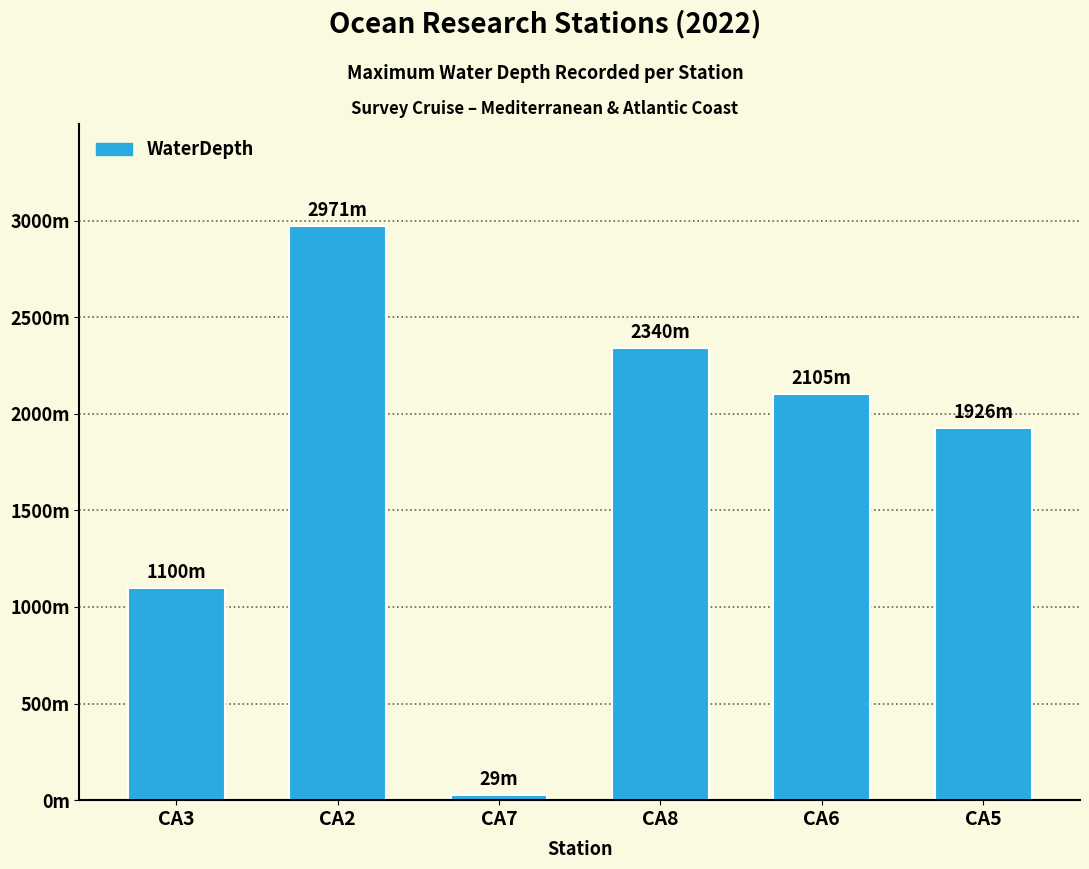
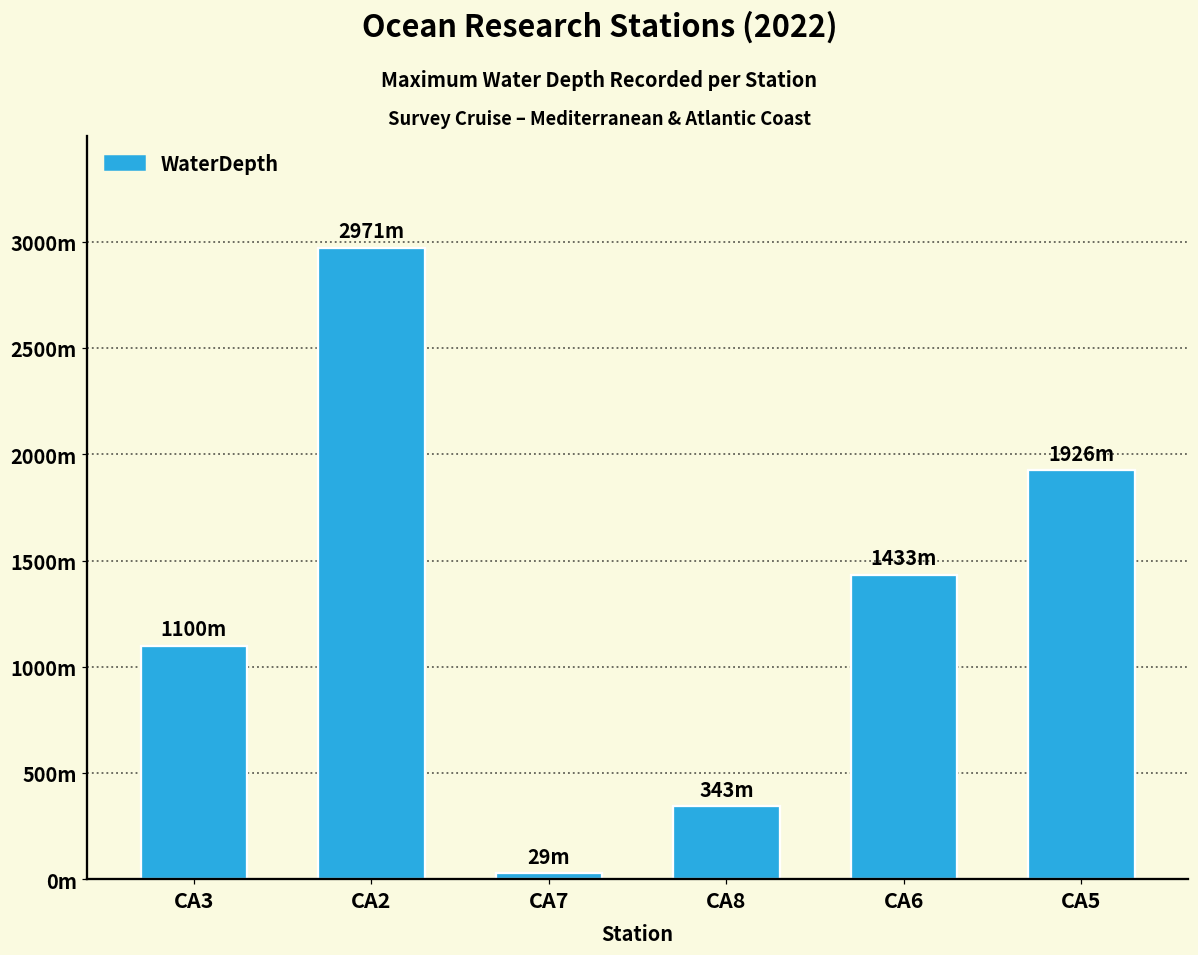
  {
    "CA3": "1100m",
    "CA2": "2971m",
    "CA7": "29m",
-   "CA8": "2340m",
-   "CA6": "2105m",
+   "CA8": "343m",
+   "CA6": "1433m",
    "CA5": "1926m"
  }
